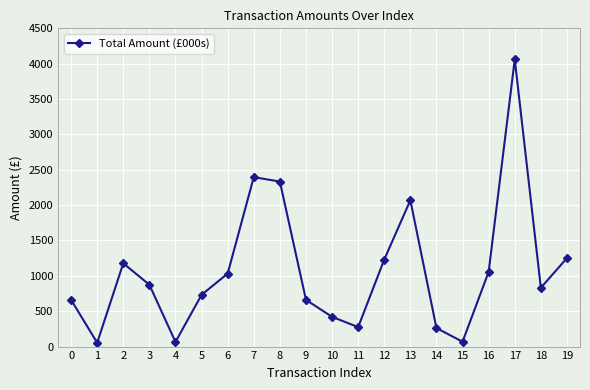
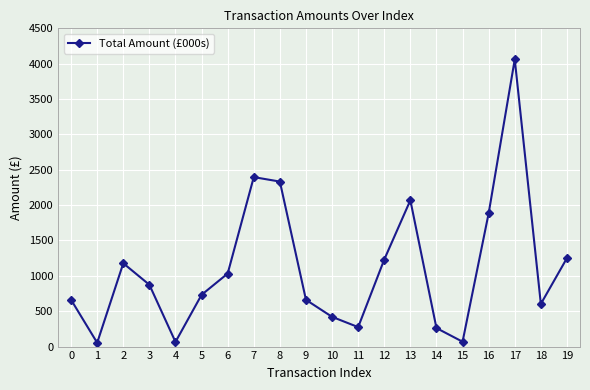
  {
    "0": 700,
    "1": 100,
    "2": 1200,
    "3": 900,
    "4": 100,
    "5": 700,
    "6": 1000,
    "7": 2400,
    "8": 2300,
    "9": 700,
    "10": 400,
    "11": 300,
    "12": 1200,
    "13": 2100,
    "14": 300,
    "15": 100,
-   "16": 1100,
+   "16": 1900,
    "17": 4100,
-   "18": 800,
+   "18": 600,
    "19": 1300
  }
